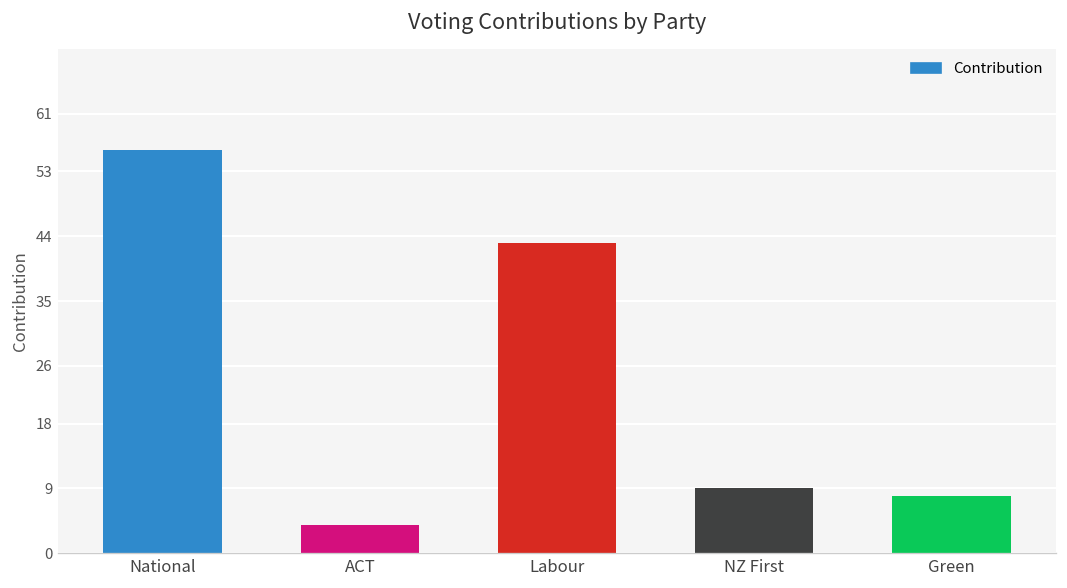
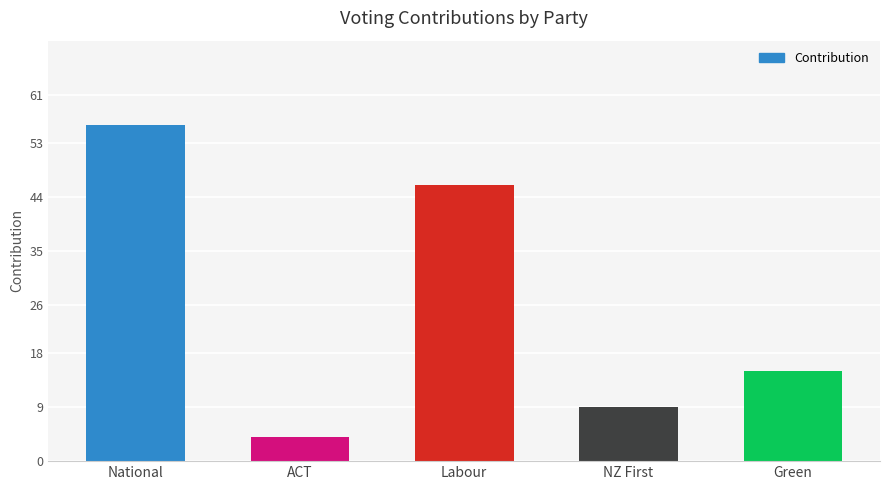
  {
    "National": 56,
    "ACT": 4,
-   "Labour": 43,
+   "Labour": 46,
    "NZ First": 9,
-   "Green": 8
+   "Green": 15
  }
